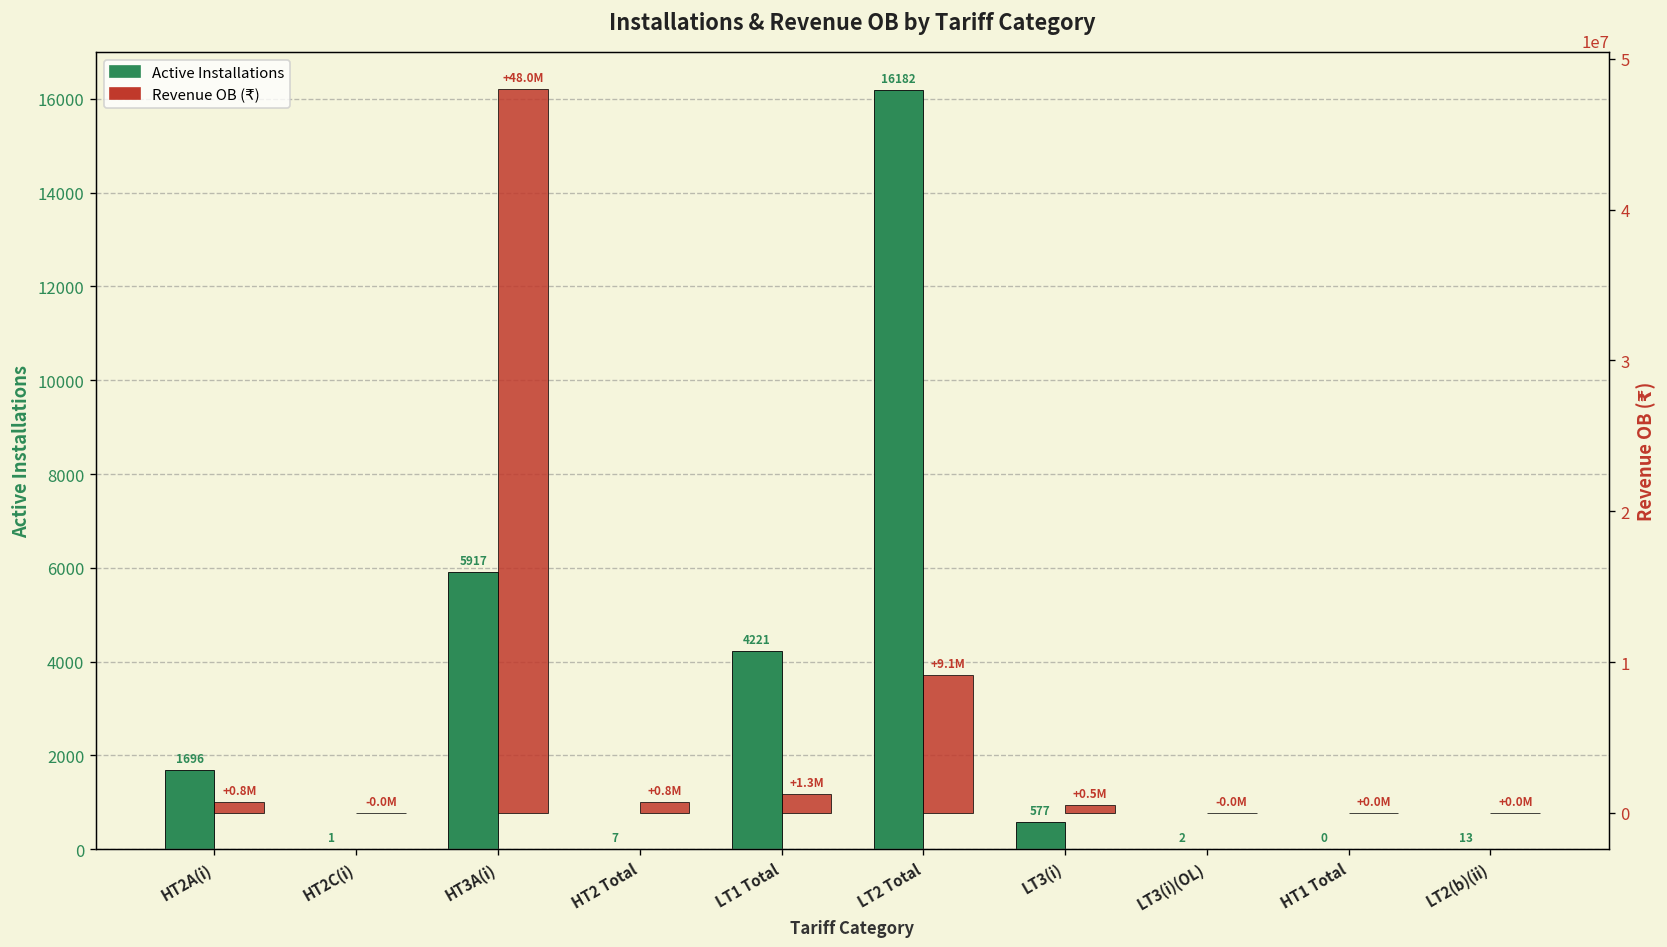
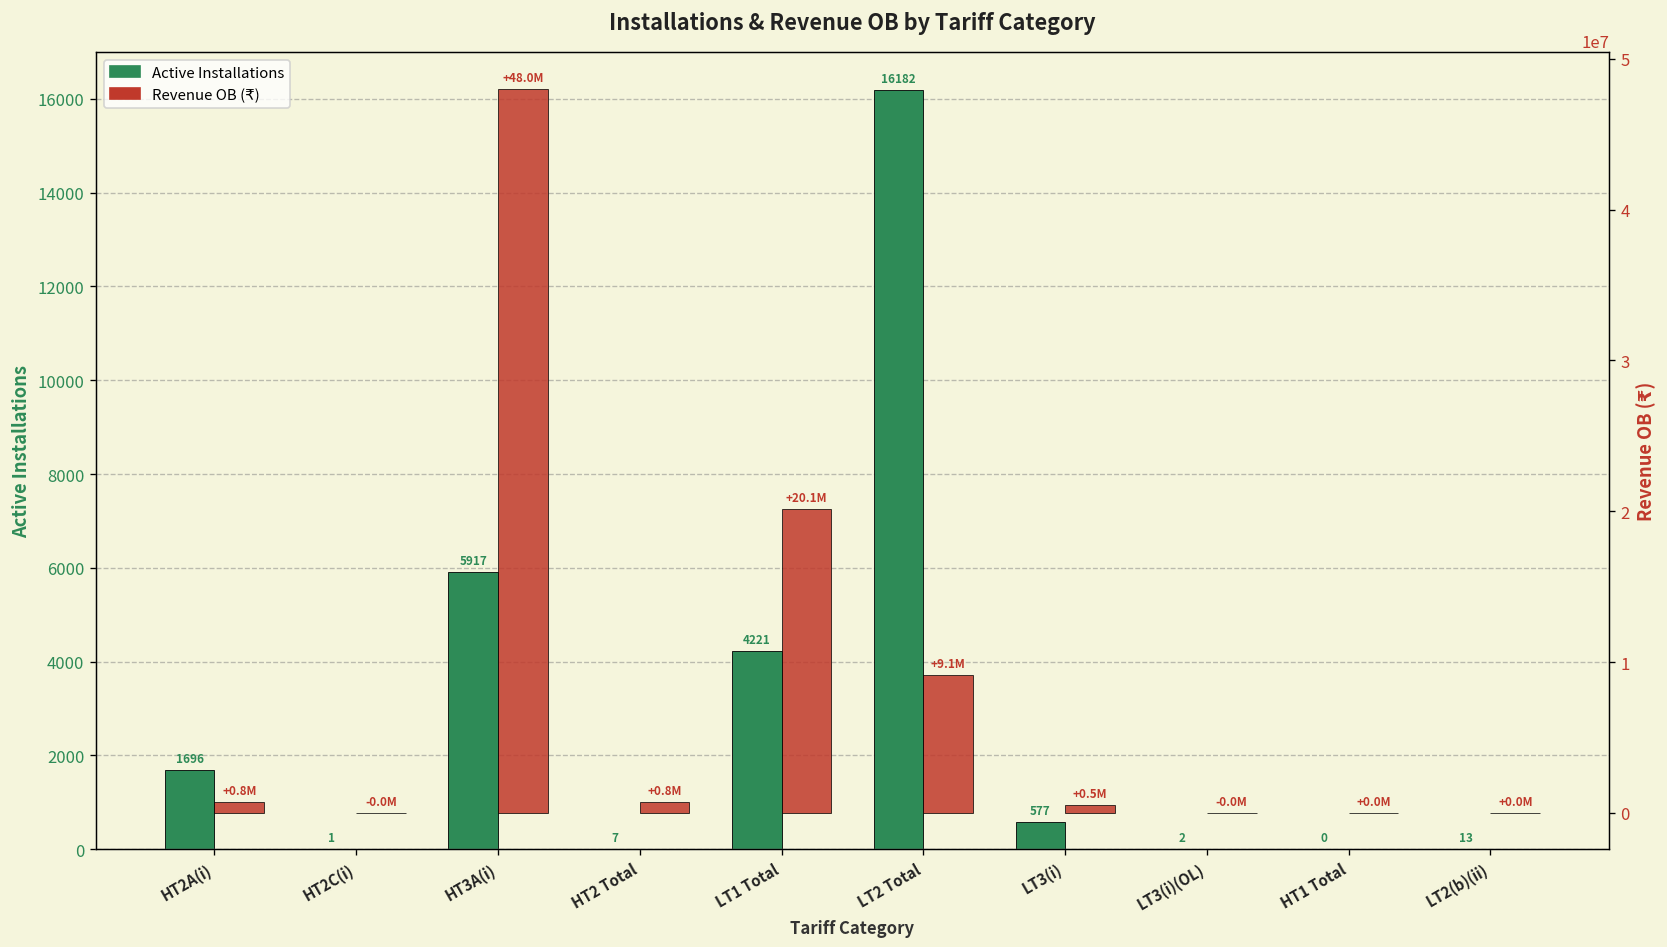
  {
    "Active Installations": {
      "HT2A(i)": "1696",
      "HT2C(i)": "1",
      "HT3A(i)": "5917",
      "HT2 Total": "7",
      "LT1 Total": "4221",
      "LT2 Total": "16182",
      "LT3(i)": "577",
      "LT3(i)(OL)": "2",
      "HT1 Total": "0",
      "LT2(b)(ii)": "13"
    },
    "Revenue OB (₹)": {
      "HT2A(i)": "+0.8M",
      "HT3A(i)": "+48.0M",
      "HT2 Total": "+0.8M",
-     "LT1 Total": "+1.3M",
+     "LT1 Total": "+20.1M",
      "LT2 Total": "+9.1M",
      "LT3(i)": "+0.5M",
      "HT1 Total": "+0.0M"
    }
  }
